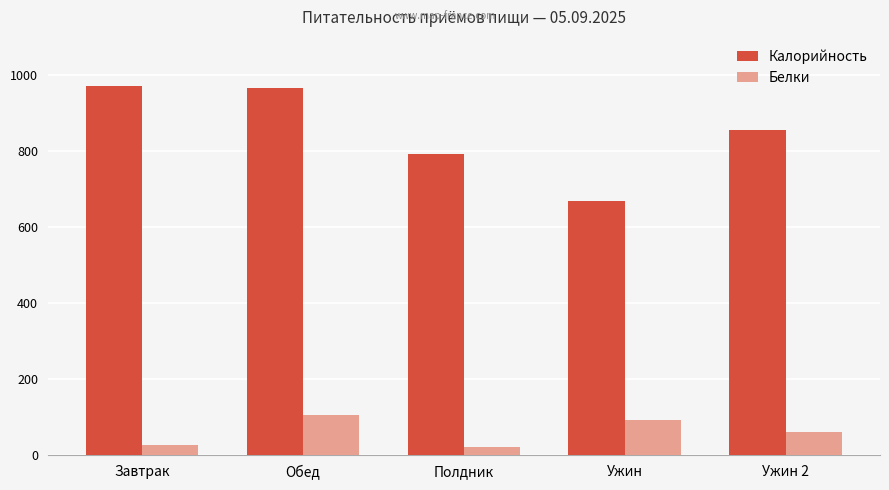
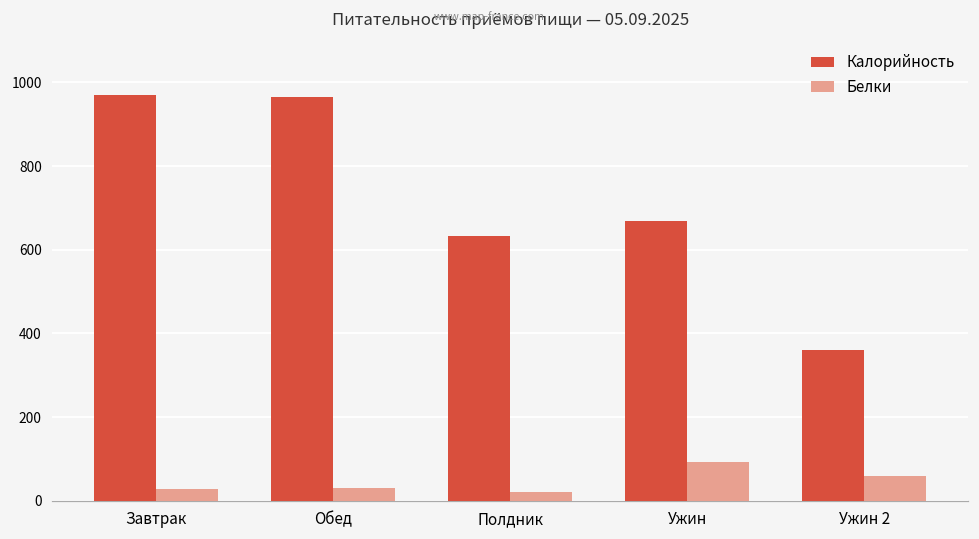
  {
    "Калорийность": {
      "Завтрак": 970,
      "Обед": 960,
-     "Полдник": 790,
+     "Полдник": 630,
      "Ужин": 670,
-     "Ужин 2": 850
+     "Ужин 2": 360
    },
    "Белки": {
      "Завтрак": 30,
-     "Обед": 110,
+     "Обед": 30,
      "Полдник": 20,
      "Ужин": 90,
      "Ужин 2": 60
    }
  }
